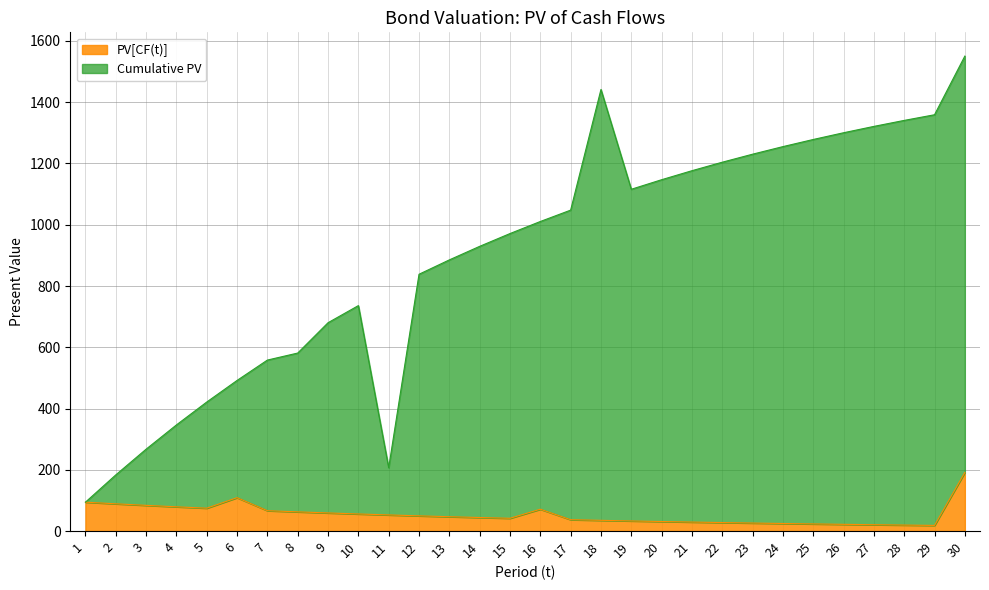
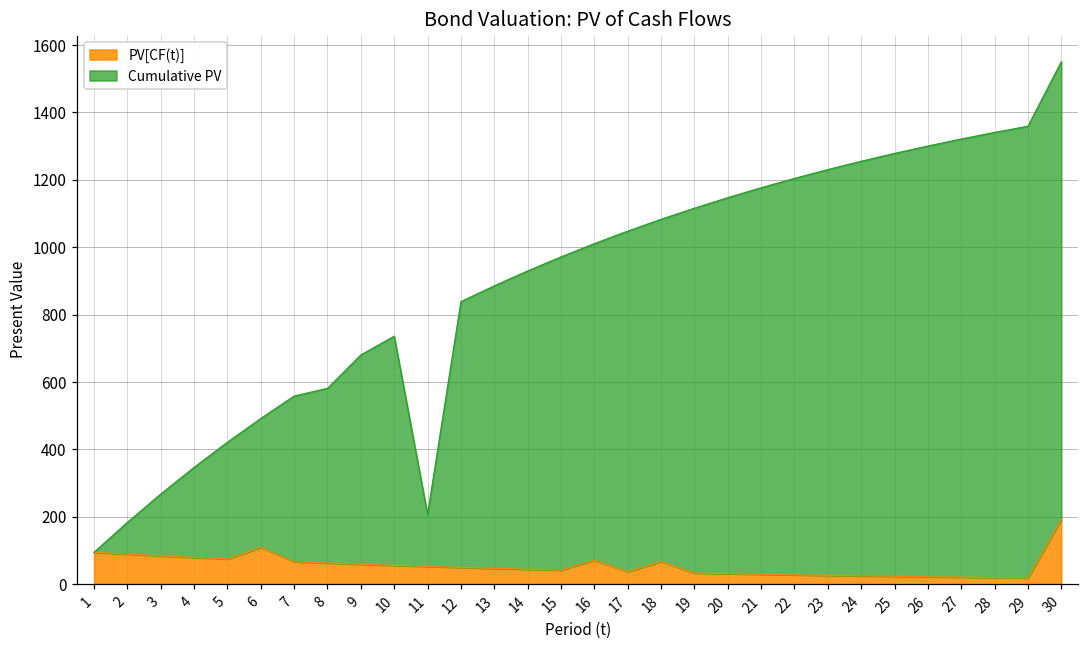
  {
    "PV[CF(t)]": {
      "2": 90,
      "3": 80,
      "4": 80,
      "5": 70,
      "6": 110,
      "7": 70,
      "8": 60,
      "9": 60,
      "10": 60,
      "11": 50,
      "12": 50,
      "13": 50,
      "14": 40,
      "15": 40,
      "16": 70,
      "17": 40,
-     "18": 40,
+     "18": 70,
      "19": 30,
      "20": 30,
      "21": 30,
      "22": 30,
      "23": 30,
      "24": 20,
      "25": 20,
      "26": 20,
      "27": 20,
      "28": 20,
      "29": 20,
      "30": 190
    },
    "Cumulative PV": {
      "2": 180,
      "3": 270,
      "4": 350,
      "5": 420,
      "6": 490,
      "7": 560,
      "8": 580,
      "9": 680,
      "10": 740,
      "11": 210,
      "12": 840,
      "13": 890,
      "14": 930,
      "15": 970,
      "16": 1010,
      "17": 1050,
-     "18": 1440,
+     "18": 1080,
      "19": 1120,
      "20": 1150,
      "21": 1180,
      "22": 1200,
      "23": 1230,
      "24": 1260,
      "25": 1280,
      "26": 1300,
      "27": 1320,
      "28": 1340,
      "29": 1360,
      "30": 1550
    }
  }
